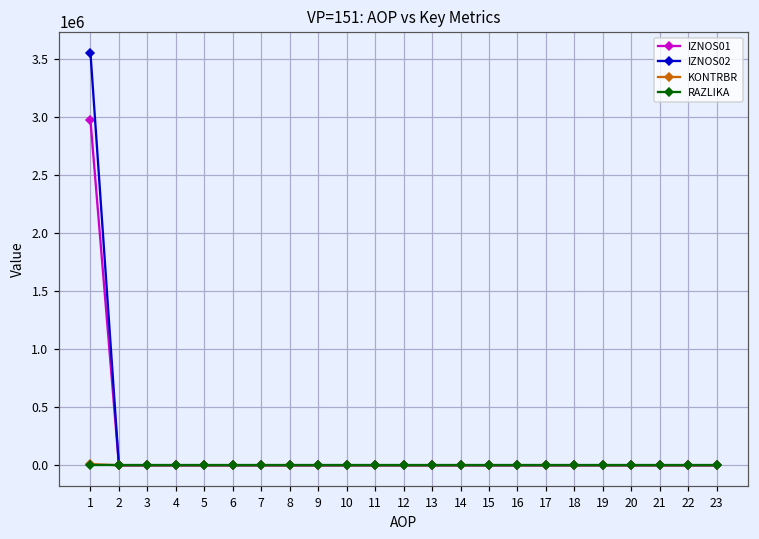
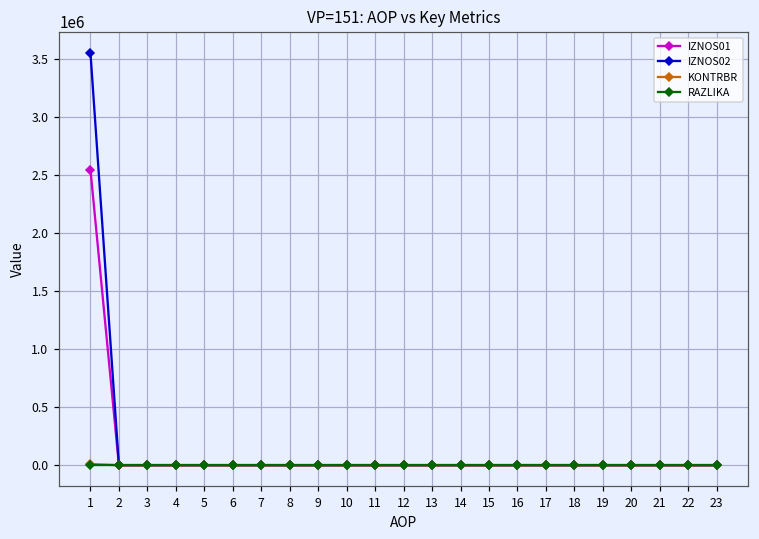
  {
    "IZNOS01": {
-     "1": 2970000
+     "1": 2550000
    },
    "IZNOS02": {
      "1": 3550000
    }
  }
